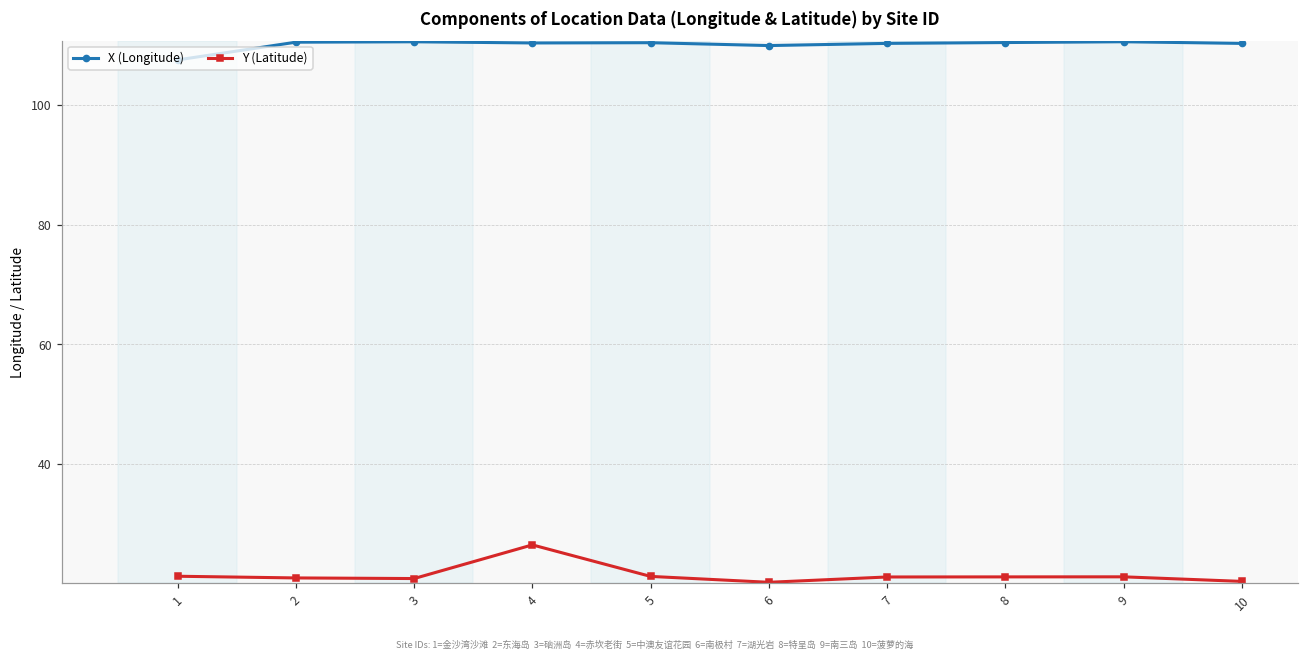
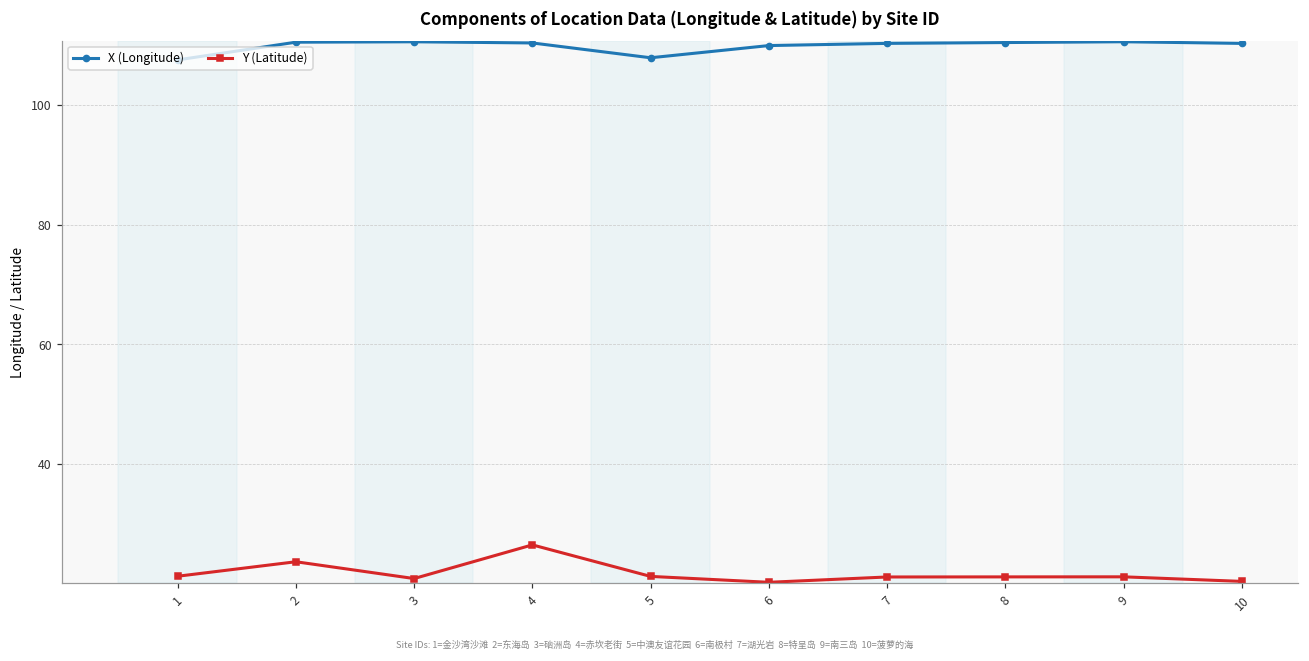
  {
    "X (Longitude)": {
      "2": 110,
      "3": 111,
      "4": 110,
-     "5": 110,
+     "5": 108,
      "6": 110,
      "7": 110,
      "8": 110,
      "9": 111,
      "10": 110
    },
    "Y (Latitude)": {
      "1": 21,
-     "2": 21,
+     "2": 24,
      "3": 21,
      "4": 27,
      "5": 21,
      "6": 20,
      "7": 21,
      "8": 21,
      "9": 21,
      "10": 20
    }
  }
